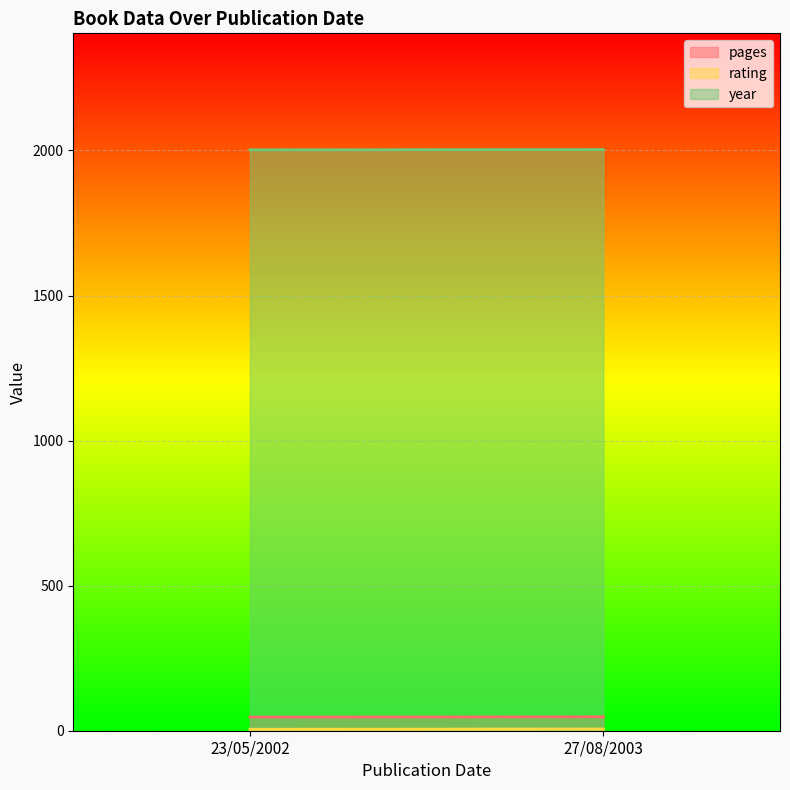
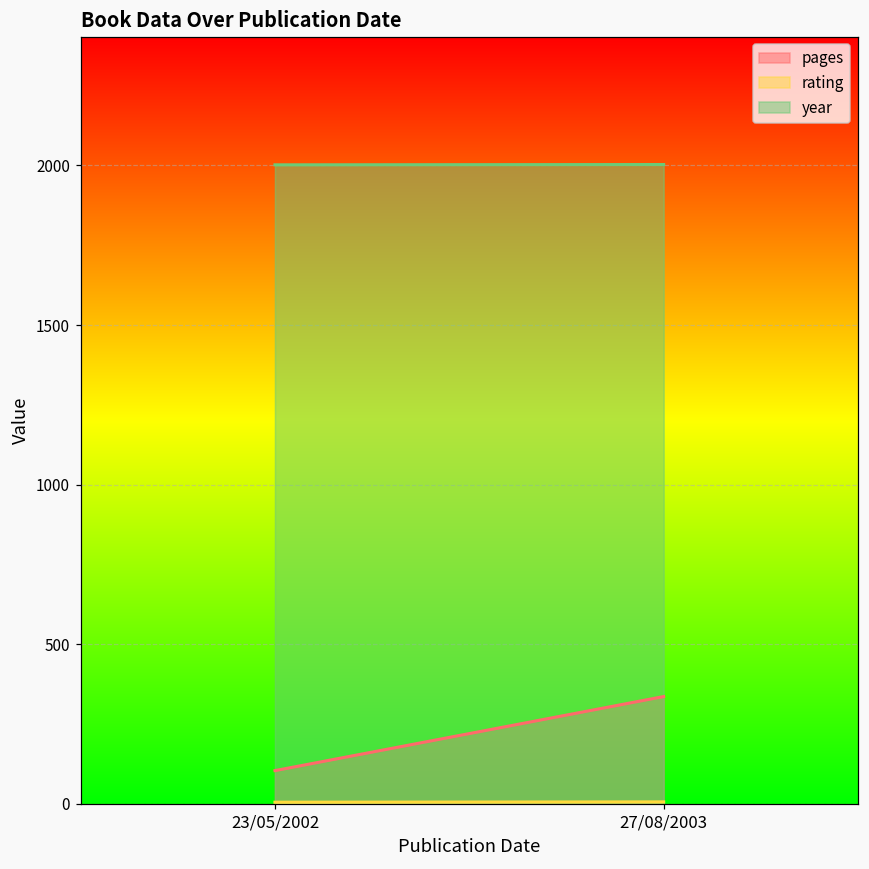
  {
    "pages": {
-     "23/05/2002": 50,
-     "27/08/2003": 50
+     "23/05/2002": 100,
+     "27/08/2003": 340
    },
    "rating": {
      "23/05/2002": 10,
      "27/08/2003": 10
    },
    "year": {
      "23/05/2002": 2000,
      "27/08/2003": 2000
    }
  }
